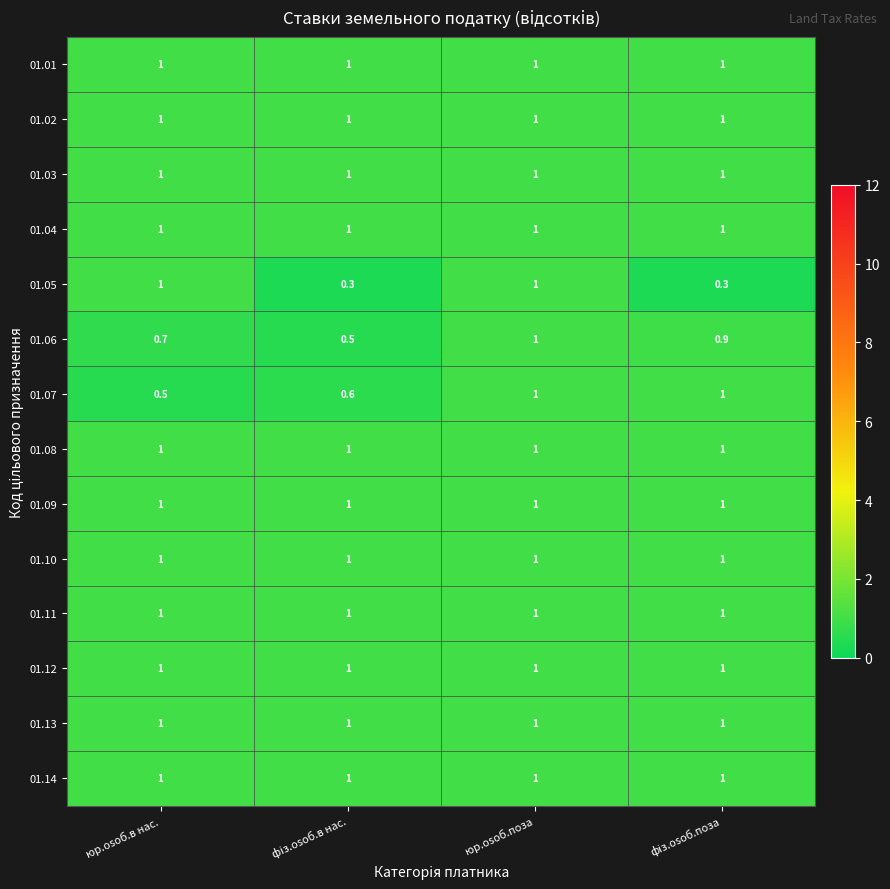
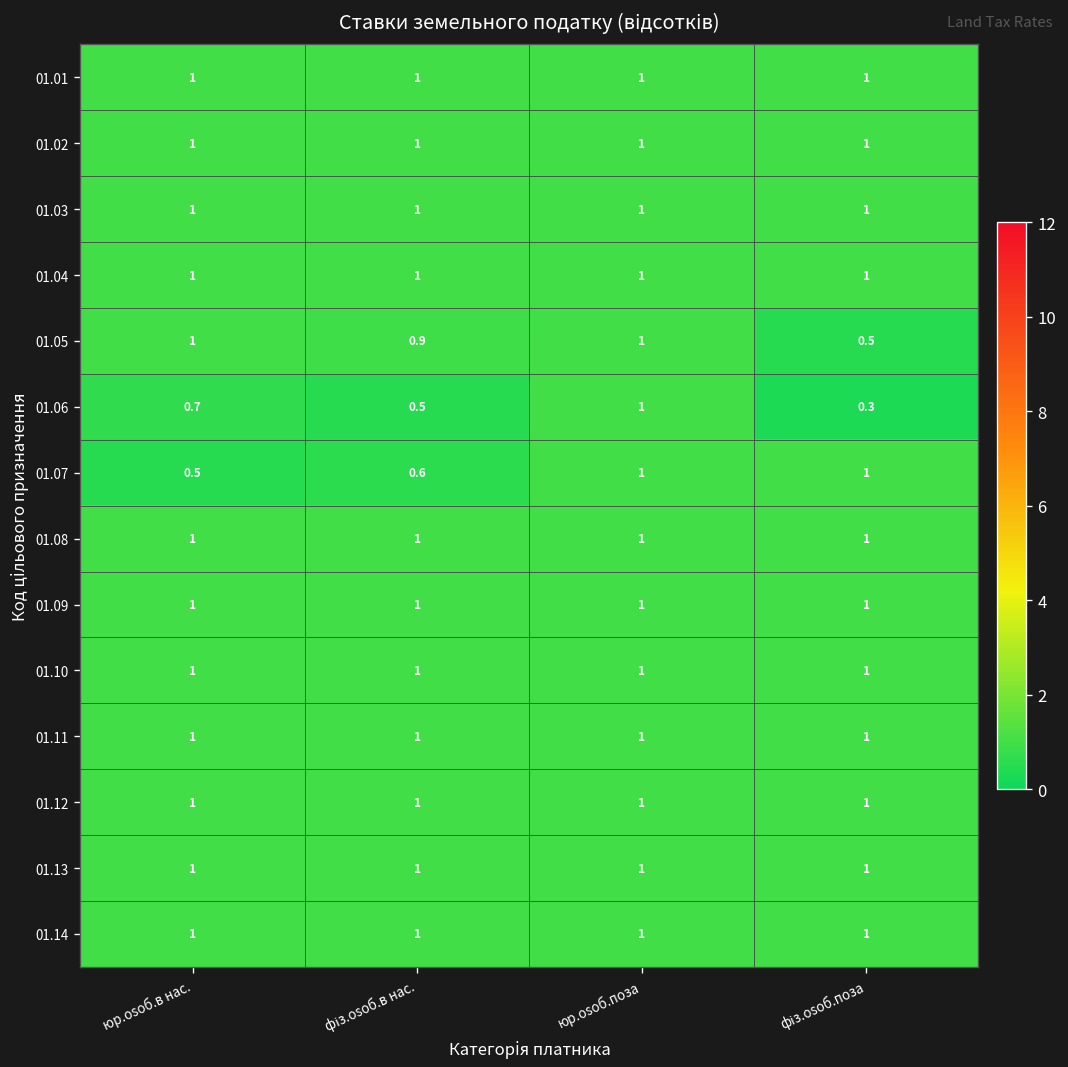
  {
    "01.01": {
      "юр.osоб.в нас.": 1,
      "фіз.osоб.в нас.": 1,
      "юр.osоб.поза": 1,
      "фіз.osоб.поза": 1
    },
    "01.02": {
      "юр.osоб.в нас.": 1,
      "фіз.osоб.в нас.": 1,
      "юр.osоб.поза": 1,
      "фіз.osоб.поза": 1
    },
    "01.03": {
      "юр.osоб.в нас.": 1,
      "фіз.osоб.в нас.": 1,
      "юр.osоб.поза": 1,
      "фіз.osоб.поза": 1
    },
    "01.04": {
      "юр.osоб.в нас.": 1,
      "фіз.osоб.в нас.": 1,
      "юр.osоб.поза": 1,
      "фіз.osоб.поза": 1
    },
    "01.05": {
      "юр.osоб.в нас.": 1,
-     "фіз.osоб.в нас.": 0.3,
+     "фіз.osоб.в нас.": 0.9,
      "юр.osоб.поза": 1,
-     "фіз.osоб.поза": 0.3
+     "фіз.osоб.поза": 0.5
    },
    "01.06": {
      "юр.osоб.в нас.": 0.7,
      "фіз.osоб.в нас.": 0.5,
      "юр.osоб.поза": 1,
-     "фіз.osоб.поза": 0.9
+     "фіз.osоб.поза": 0.3
    },
    "01.07": {
      "юр.osоб.в нас.": 0.5,
      "фіз.osоб.в нас.": 0.6,
      "юр.osоб.поза": 1,
      "фіз.osоб.поза": 1
    },
    "01.08": {
      "юр.osоб.в нас.": 1,
      "фіз.osоб.в нас.": 1,
      "юр.osоб.поза": 1,
      "фіз.osоб.поза": 1
    },
    "01.09": {
      "юр.osоб.в нас.": 1,
      "фіз.osоб.в нас.": 1,
      "юр.osоб.поза": 1,
      "фіз.osоб.поза": 1
    },
    "01.10": {
      "юр.osоб.в нас.": 1,
      "фіз.osоб.в нас.": 1,
      "юр.osоб.поза": 1,
      "фіз.osоб.поза": 1
    },
    "01.11": {
      "юр.osоб.в нас.": 1,
      "фіз.osоб.в нас.": 1,
      "юр.osоб.поза": 1,
      "фіз.osоб.поза": 1
    },
    "01.12": {
      "юр.osоб.в нас.": 1,
      "фіз.osоб.в нас.": 1,
      "юр.osоб.поза": 1,
      "фіз.osоб.поза": 1
    },
    "01.13": {
      "юр.osоб.в нас.": 1,
      "фіз.osоб.в нас.": 1,
      "юр.osоб.поза": 1,
      "фіз.osоб.поза": 1
    },
    "01.14": {
      "юр.osоб.в нас.": 1,
      "фіз.osоб.в нас.": 1,
      "юр.osоб.поза": 1,
      "фіз.osоб.поза": 1
    }
  }
